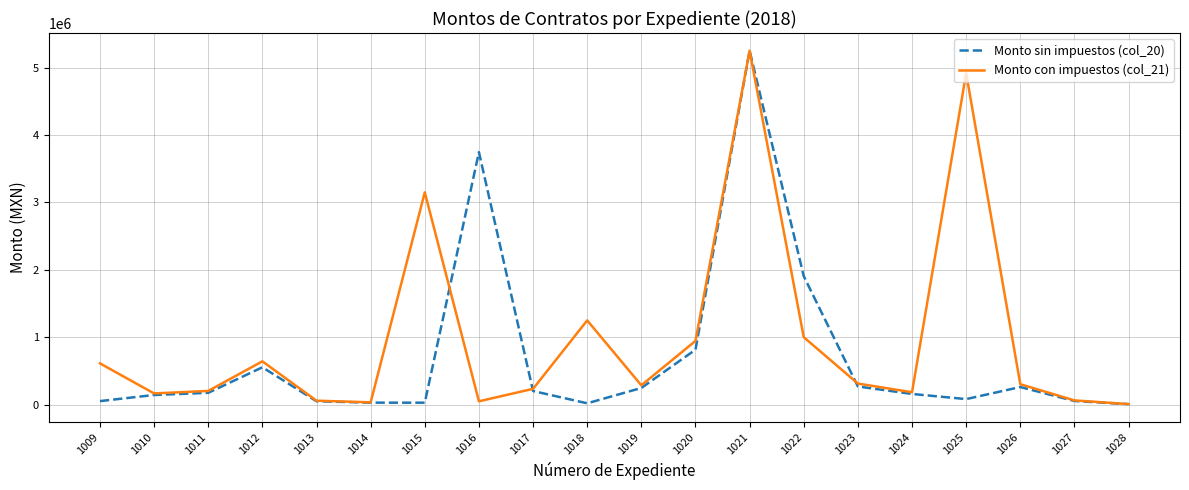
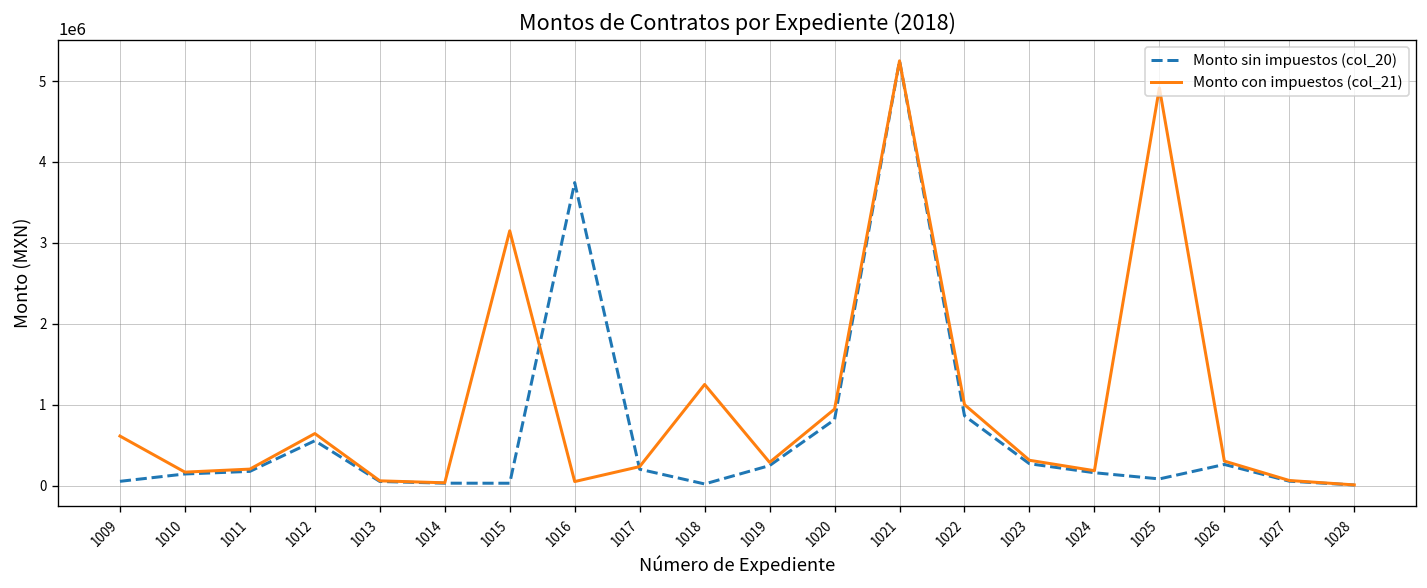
  {
    "Monto sin impuestos (col_20)": {
      "1009": 100000,
      "1012": 600000,
      "1015": 0,
      "1016": 3700000,
      "1018": 0,
      "1019": 200000,
      "1020": 800000,
-     "1022": 1900000,
+     "1022": 900000,
      "1023": 300000,
      "1025": 100000,
      "1026": 300000
    },
    "Monto con impuestos (col_21)": {
      "1009": 600000,
      "1012": 600000,
      "1015": 3100000,
      "1016": 0,
      "1018": 1200000,
      "1019": 300000,
      "1020": 900000,
      "1022": 1000000,
      "1023": 300000,
      "1026": 300000
    }
  }
